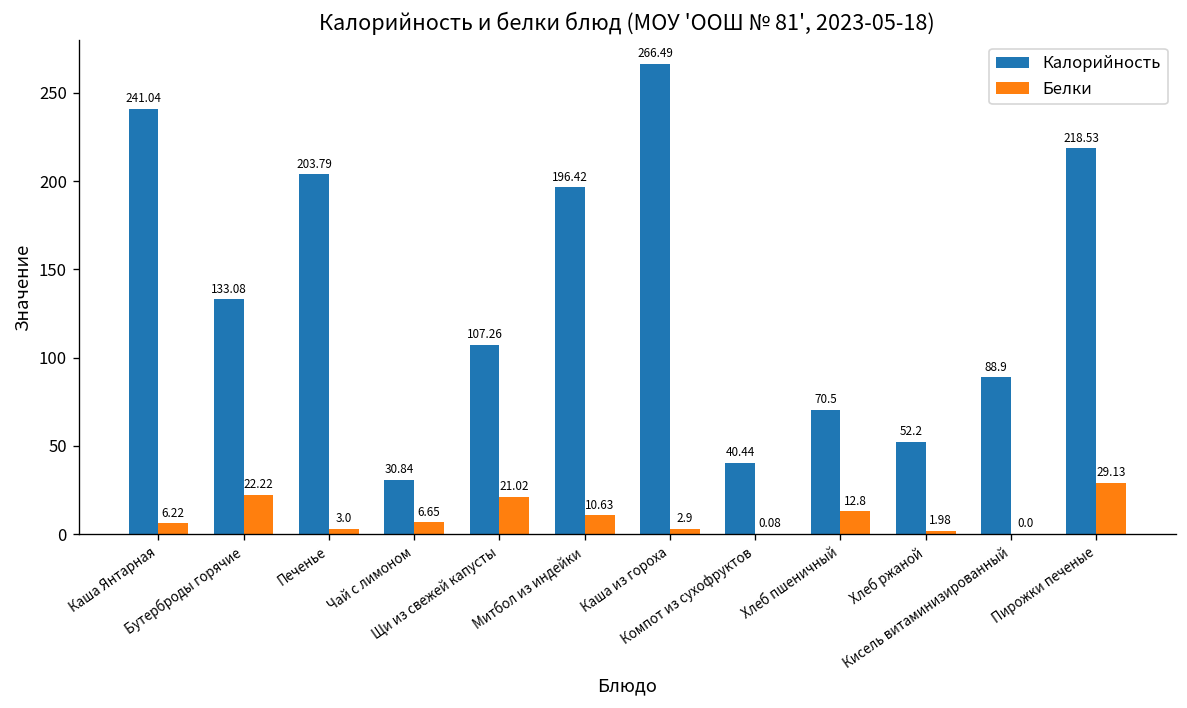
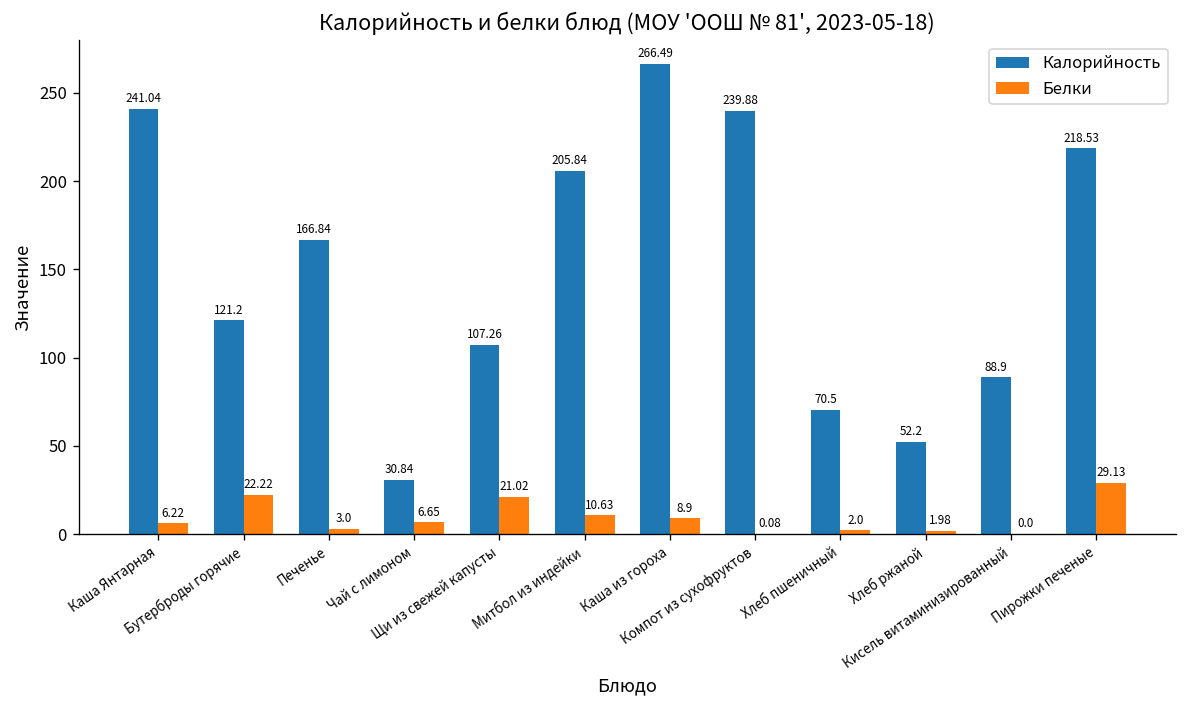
  {
    "Калорийность": {
      "Каша Янтарная": 241.04,
-     "Бутерброды горячие": 133.08,
-     "Печенье": 203.79,
+     "Бутерброды горячие": 121.2,
+     "Печенье": 166.84,
      "Чай с лимоном": 30.84,
      "Щи из свежей капусты": 107.26,
-     "Митбол из индейки": 196.42,
+     "Митбол из индейки": 205.84,
      "Каша из гороха": 266.49,
-     "Компот из сухофруктов": 40.44,
+     "Компот из сухофруктов": 239.88,
      "Хлеб пшеничный": 70.5,
      "Хлеб ржаной": 52.2,
      "Кисель витаминизированный": 88.9,
      "Пирожки печеные": 218.53
    },
    "Белки": {
      "Каша Янтарная": 6.22,
      "Бутерброды горячие": 22.22,
      "Печенье": 3.0,
      "Чай с лимоном": 6.65,
      "Щи из свежей капусты": 21.02,
      "Митбол из индейки": 10.63,
-     "Каша из гороха": 2.9,
+     "Каша из гороха": 8.9,
      "Компот из сухофруктов": 0.08,
-     "Хлеб пшеничный": 12.8,
+     "Хлеб пшеничный": 2.0,
      "Хлеб ржаной": 1.98,
      "Кисель витаминизированный": 0.0,
      "Пирожки печеные": 29.13
    }
  }
